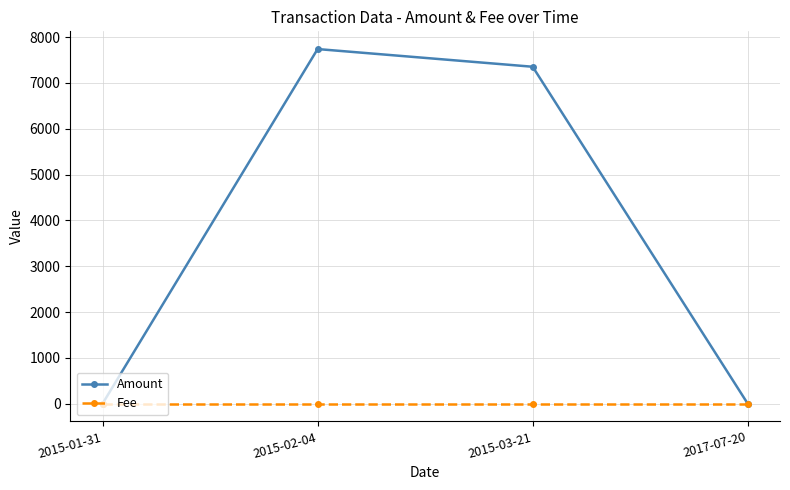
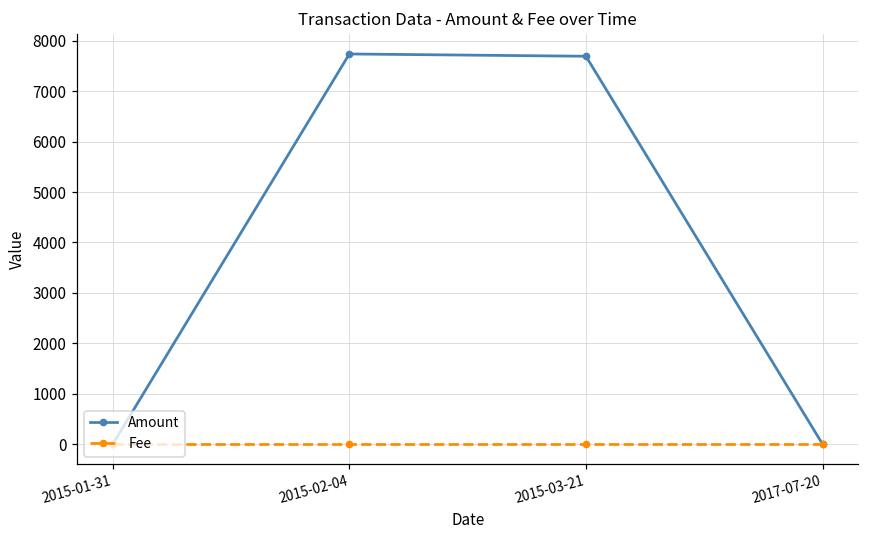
  {
    "Amount": {
      "2015-02-04": 7700,
-     "2015-03-21": 7400
+     "2015-03-21": 7700
    },
    "Fee": {
      "2015-02-04": 0,
      "2015-03-21": 0
    }
  }
